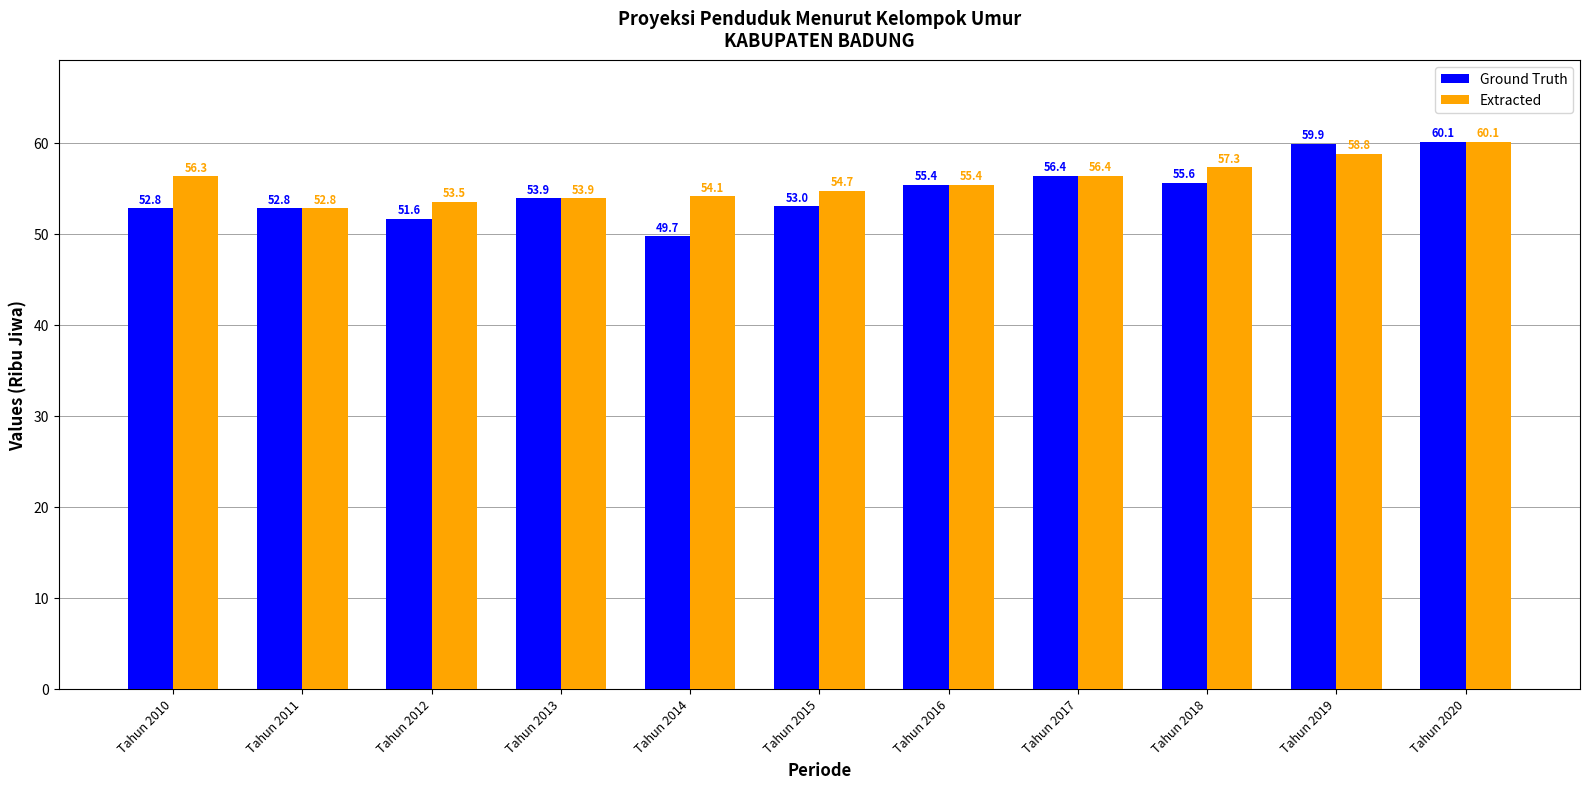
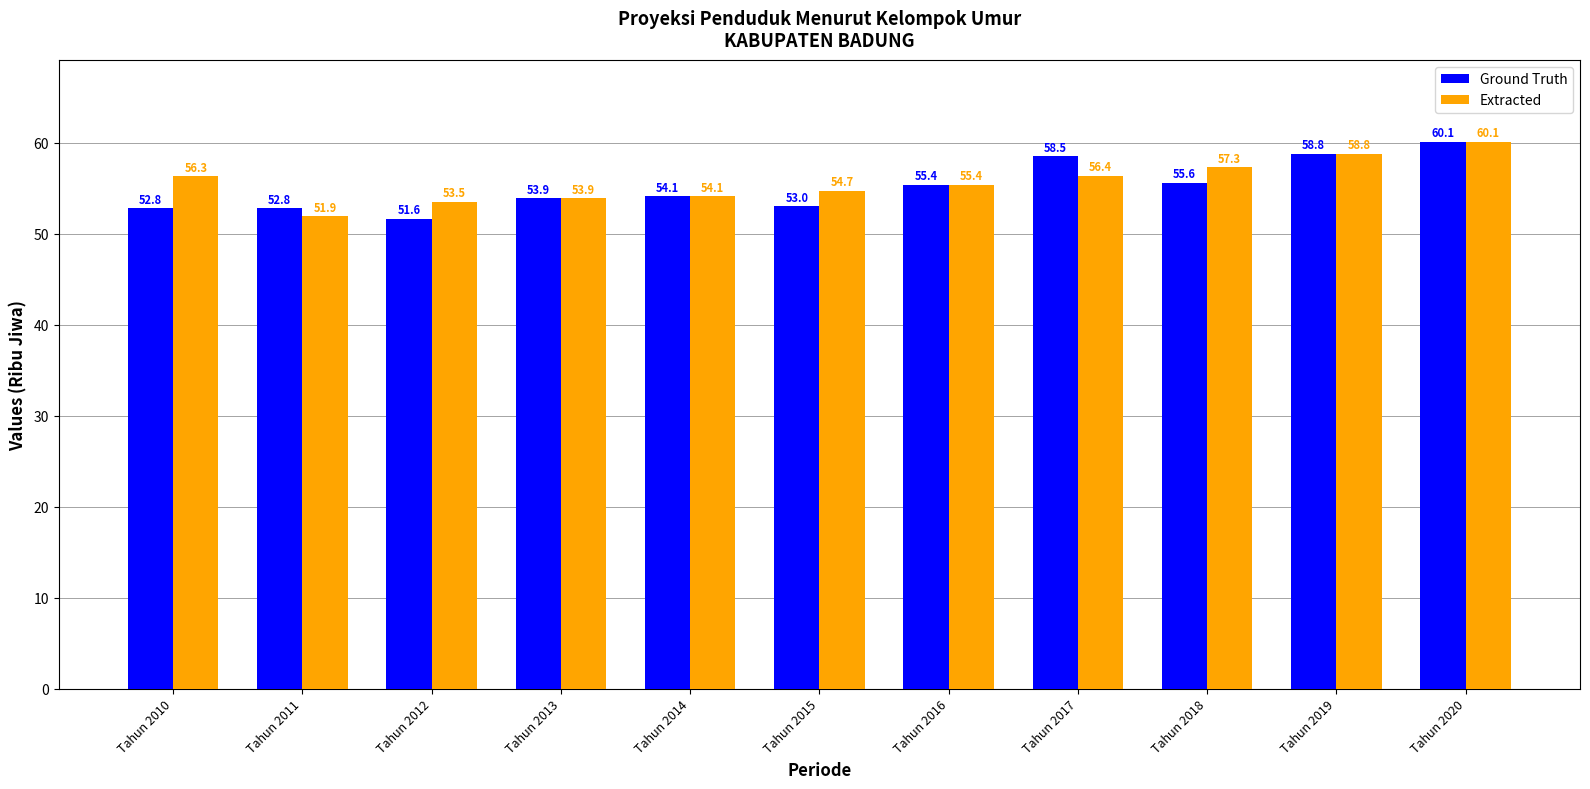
  {
    "Ground Truth": {
      "Tahun 2010": 52.8,
      "Tahun 2011": 52.8,
      "Tahun 2012": 51.6,
      "Tahun 2013": 53.9,
-     "Tahun 2014": 49.7,
+     "Tahun 2014": 54.1,
      "Tahun 2015": 53.0,
      "Tahun 2016": 55.4,
-     "Tahun 2017": 56.4,
+     "Tahun 2017": 58.5,
      "Tahun 2018": 55.6,
-     "Tahun 2019": 59.9,
+     "Tahun 2019": 58.8,
      "Tahun 2020": 60.1
    },
    "Extracted": {
      "Tahun 2010": 56.3,
-     "Tahun 2011": 52.8,
+     "Tahun 2011": 51.9,
      "Tahun 2012": 53.5,
      "Tahun 2013": 53.9,
      "Tahun 2014": 54.1,
      "Tahun 2015": 54.7,
      "Tahun 2016": 55.4,
      "Tahun 2017": 56.4,
      "Tahun 2018": 57.3,
      "Tahun 2019": 58.8,
      "Tahun 2020": 60.1
    }
  }
